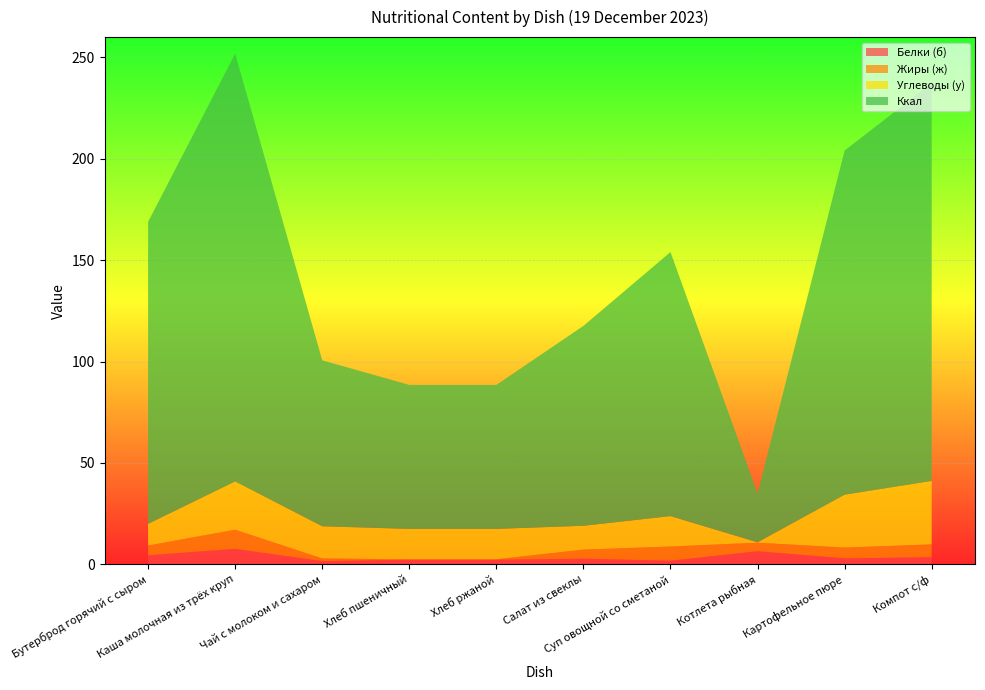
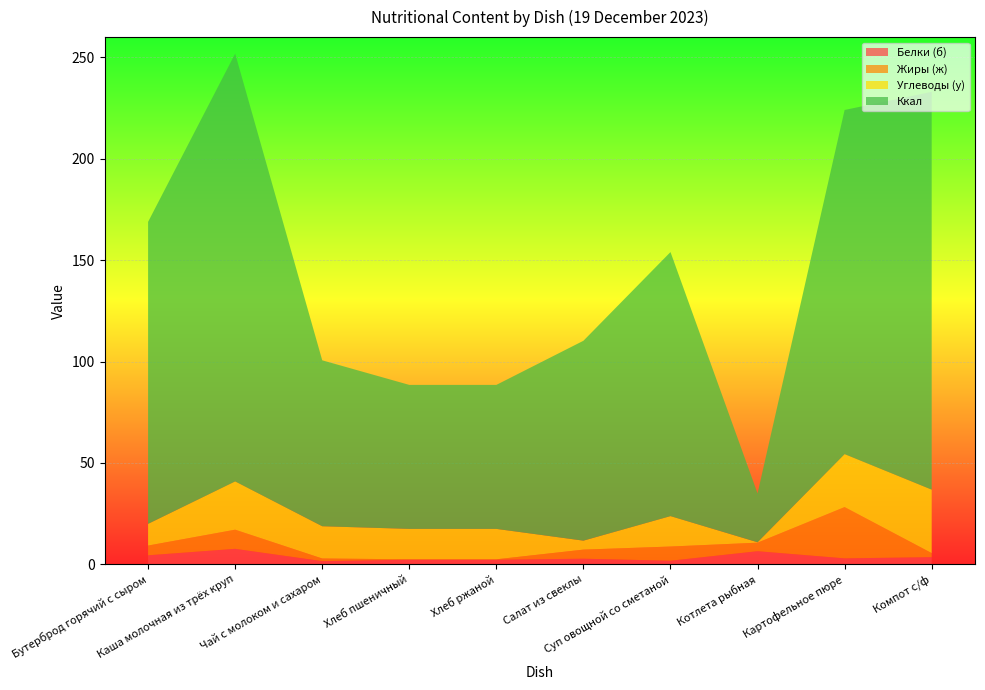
  {
    "Белки (б)": {
      "Бутерброд горячий с сыром": 4,
      "Каша молочная из трёх круп": 8,
      "Чай с молоком и сахаром": 2,
      "Салат из свеклы": 3,
      "Суп овощной со сметаной": 2,
      "Котлета рыбная": 7,
      "Картофельное пюре": 3,
      "Компот с/ф": 4
    },
    "Жиры (ж)": {
      "Бутерброд горячий с сыром": 5,
      "Каша молочная из трёх круп": 9,
      "Чай с молоком и сахаром": 1,
      "Салат из свеклы": 4,
      "Суп овощной со сметаной": 7,
-     "Картофельное пюре": 5,
-     "Компот с/ф": 6
+     "Картофельное пюре": 25,
+     "Компот с/ф": 2
    },
    "Углеводы (у)": {
      "Бутерброд горячий с сыром": 11,
      "Каша молочная из трёх круп": 24,
      "Чай с молоком и сахаром": 16,
      "Хлеб пшеничный": 15,
      "Хлеб ржаной": 15,
-     "Салат из свеклы": 12,
+     "Салат из свеклы": 4,
      "Суп овощной со сметаной": 15,
      "Картофельное пюре": 26,
      "Компот с/ф": 31
    },
    "Ккал": {
      "Бутерброд горячий с сыром": 149,
      "Каша молочная из трёх круп": 211,
      "Чай с молоком и сахаром": 82,
      "Хлеб пшеничный": 71,
      "Хлеб ржаной": 71,
      "Салат из свеклы": 99,
      "Суп овощной со сметаной": 130,
      "Котлета рыбная": 24,
      "Картофельное пюре": 170
    }
  }
